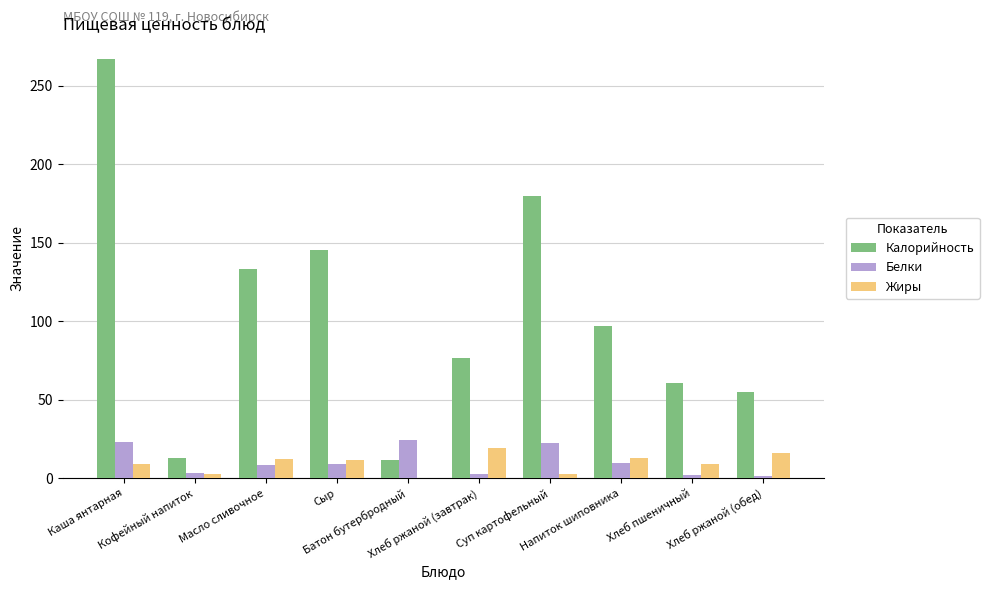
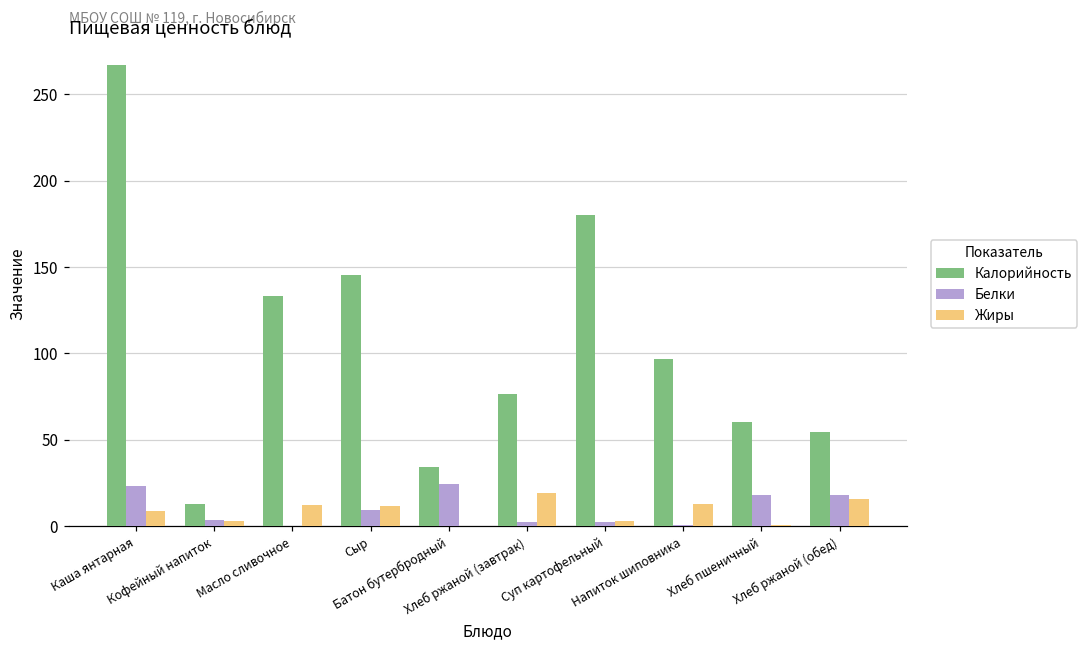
  {
    "Калорийность": {
      "Каша янтарная": 267,
      "Кофейный напиток": 13,
      "Масло сливочное": 133,
      "Сыр": 146,
-     "Батон бутербродный": 12,
+     "Батон бутербродный": 34,
      "Хлеб ржаной (завтрак)": 77,
      "Суп картофельный": 180,
      "Напиток шиповника": 97,
      "Хлеб пшеничный": 60,
      "Хлеб ржаной (обед)": 55
    },
    "Белки": {
      "Каша янтарная": 23,
      "Кофейный напиток": 3,
-     "Масло сливочное": 8,
+     "Масло сливочное": 0,
      "Сыр": 9,
      "Батон бутербродный": 25,
      "Хлеб ржаной (завтрак)": 2,
-     "Суп картофельный": 22,
-     "Напиток шиповника": 10,
-     "Хлеб пшеничный": 2,
-     "Хлеб ржаной (обед)": 2
+     "Суп картофельный": 3,
+     "Напиток шиповника": 1,
+     "Хлеб пшеничный": 18,
+     "Хлеб ржаной (обед)": 18
    },
    "Жиры": {
      "Каша янтарная": 9,
      "Кофейный напиток": 3,
      "Масло сливочное": 12,
      "Сыр": 12,
      "Хлеб ржаной (завтрак)": 19,
      "Суп картофельный": 3,
      "Напиток шиповника": 13,
-     "Хлеб пшеничный": 9,
+     "Хлеб пшеничный": 0,
      "Хлеб ржаной (обед)": 16
    }
  }
